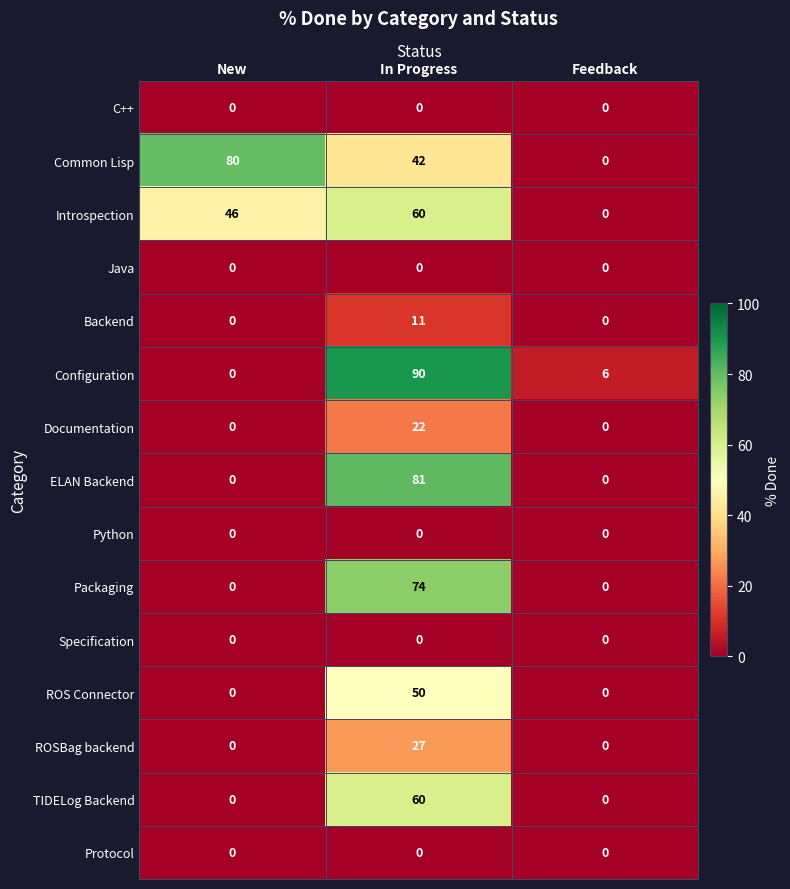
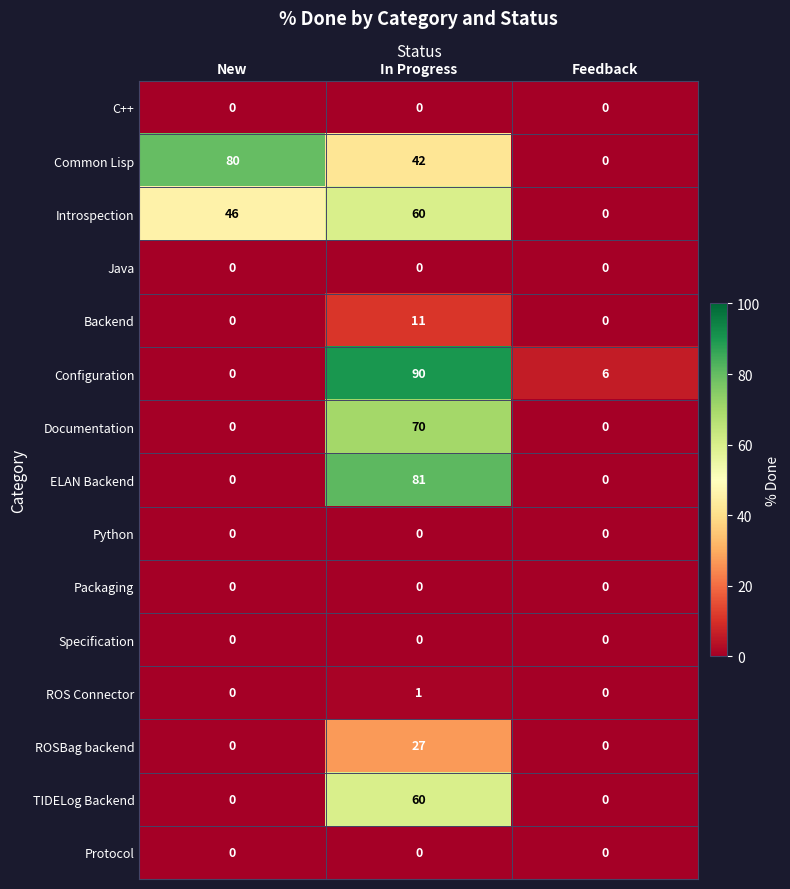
  {
    "C++": {
      "New": 0,
      "In Progress": 0,
      "Feedback": 0
    },
    "Common Lisp": {
      "New": 80,
      "In Progress": 42,
      "Feedback": 0
    },
    "Introspection": {
      "New": 46,
      "In Progress": 60,
      "Feedback": 0
    },
    "Java": {
      "New": 0,
      "In Progress": 0,
      "Feedback": 0
    },
    "Backend": {
      "New": 0,
      "In Progress": 11,
      "Feedback": 0
    },
    "Configuration": {
      "New": 0,
      "In Progress": 90,
      "Feedback": 6
    },
    "Documentation": {
      "New": 0,
-     "In Progress": 22,
+     "In Progress": 70,
      "Feedback": 0
    },
    "ELAN Backend": {
      "New": 0,
      "In Progress": 81,
      "Feedback": 0
    },
    "Python": {
      "New": 0,
      "In Progress": 0,
      "Feedback": 0
    },
    "Packaging": {
      "New": 0,
-     "In Progress": 74,
+     "In Progress": 0,
      "Feedback": 0
    },
    "Specification": {
      "New": 0,
      "In Progress": 0,
      "Feedback": 0
    },
    "ROS Connector": {
      "New": 0,
-     "In Progress": 50,
+     "In Progress": 1,
      "Feedback": 0
    },
    "ROSBag backend": {
      "New": 0,
      "In Progress": 27,
      "Feedback": 0
    },
    "TIDELog Backend": {
      "New": 0,
      "In Progress": 60,
      "Feedback": 0
    },
    "Protocol": {
      "New": 0,
      "In Progress": 0,
      "Feedback": 0
    }
  }
